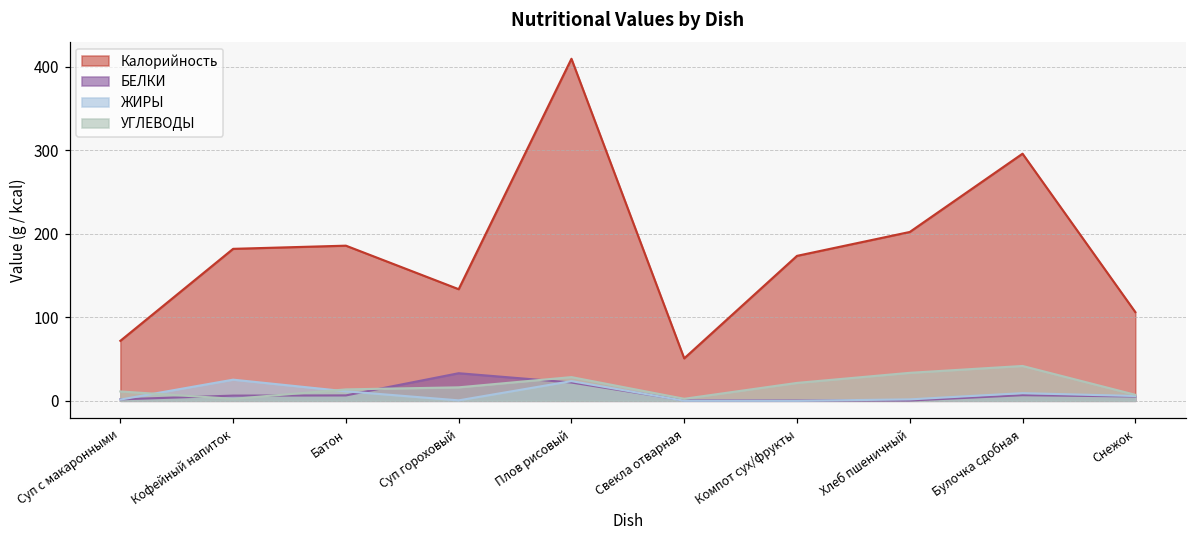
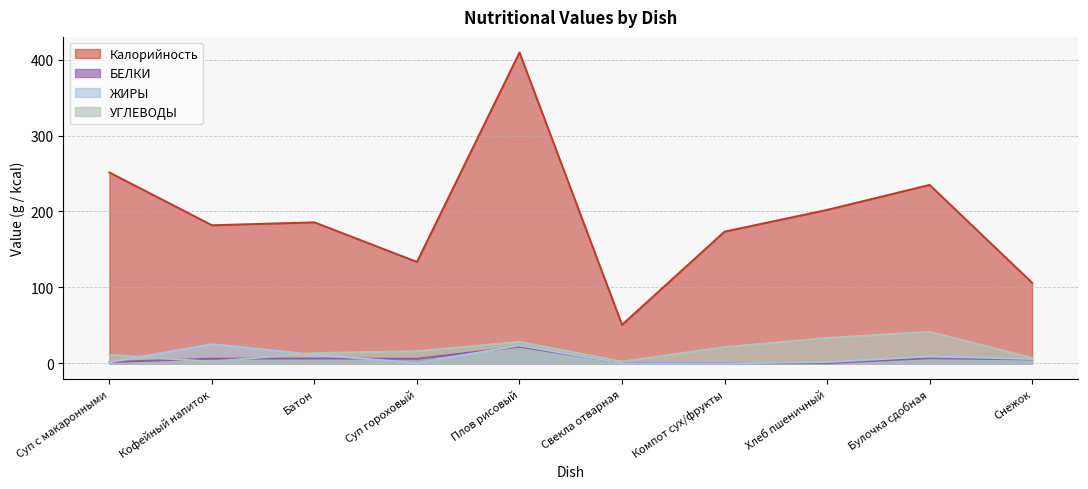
  {
    "Калорийность": {
-     "Суп с макаронными": 70,
+     "Суп с макаронными": 250,
      "Кофейный напиток": 180,
      "Батон": 190,
      "Суп гороховый": 130,
      "Плов рисовый": 410,
      "Свекла отварная": 50,
      "Компот сух/фрукты": 170,
      "Хлеб пшеничный": 200,
-     "Булочка сдобная": 300,
+     "Булочка сдобная": 240,
      "Снежок": 110
    },
    "БЕЛКИ": {
      "Кофейный напиток": 10,
      "Батон": 10,
-     "Суп гороховый": 30
+     "Суп гороховый": 10
    }
  }
